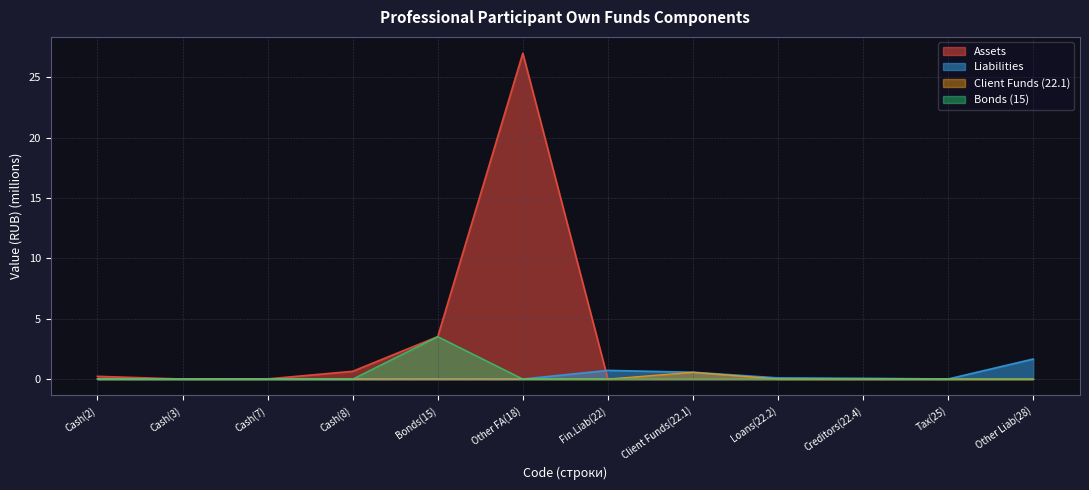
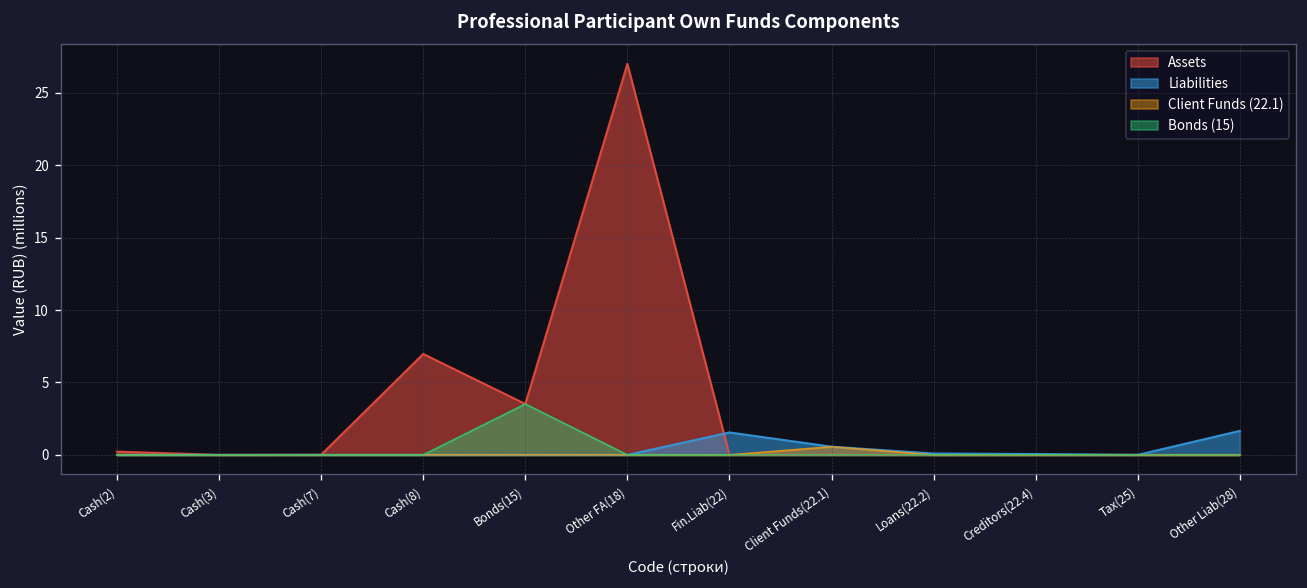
  {
    "Assets": {
      "Cash(2)": 0.2,
-     "Cash(8)": 0.6,
+     "Cash(8)": 7.0,
      "Other FA(18)": 27.0
    },
    "Liabilities": {
-     "Fin.Liab(22)": 0.7,
+     "Fin.Liab(22)": 1.5,
      "Other Liab(28)": 1.7
    }
  }
